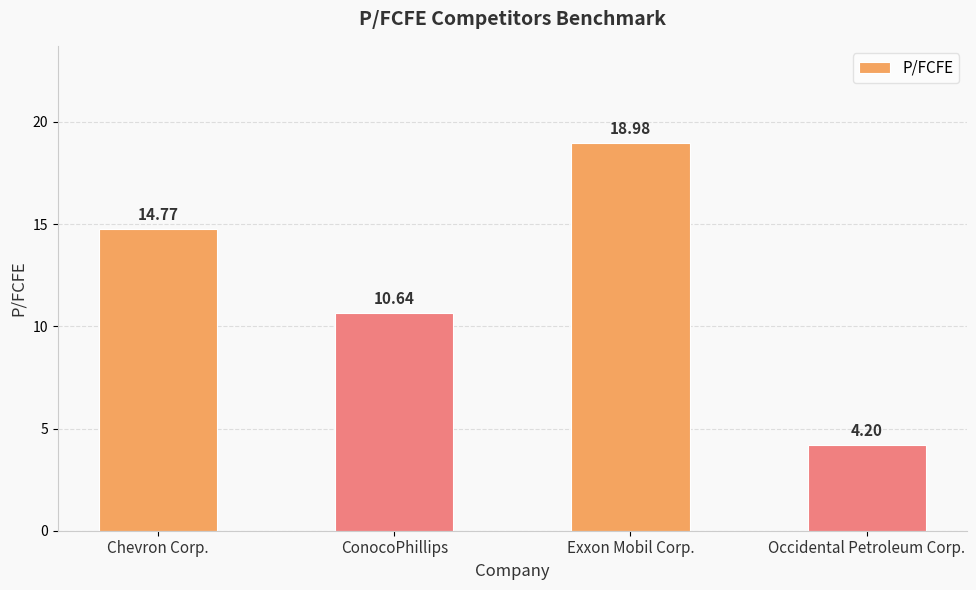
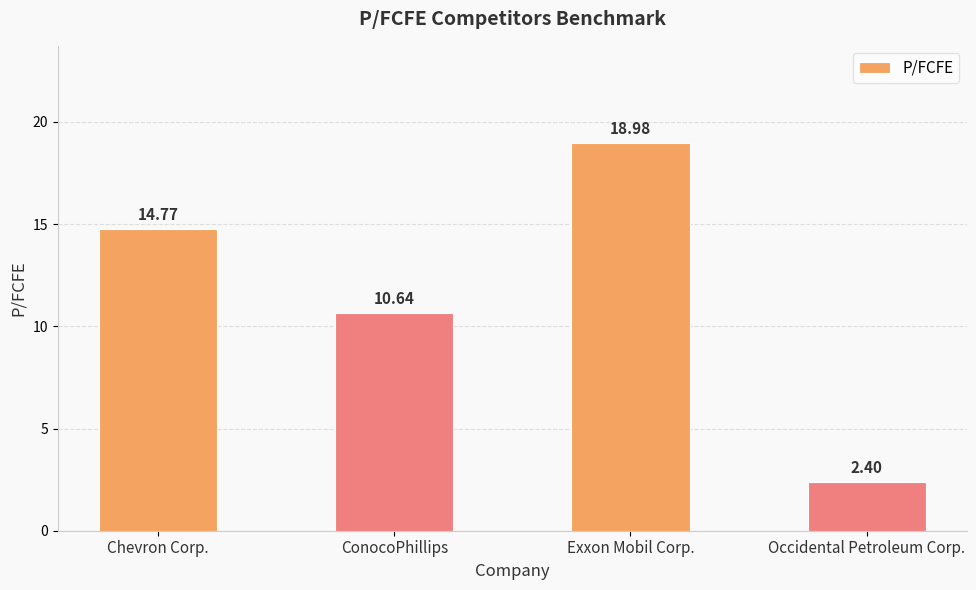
  {
    "Chevron Corp.": 14.77,
    "ConocoPhillips": 10.64,
    "Exxon Mobil Corp.": 18.98,
-   "Occidental Petroleum Corp.": 4.20
+   "Occidental Petroleum Corp.": 2.40
  }
